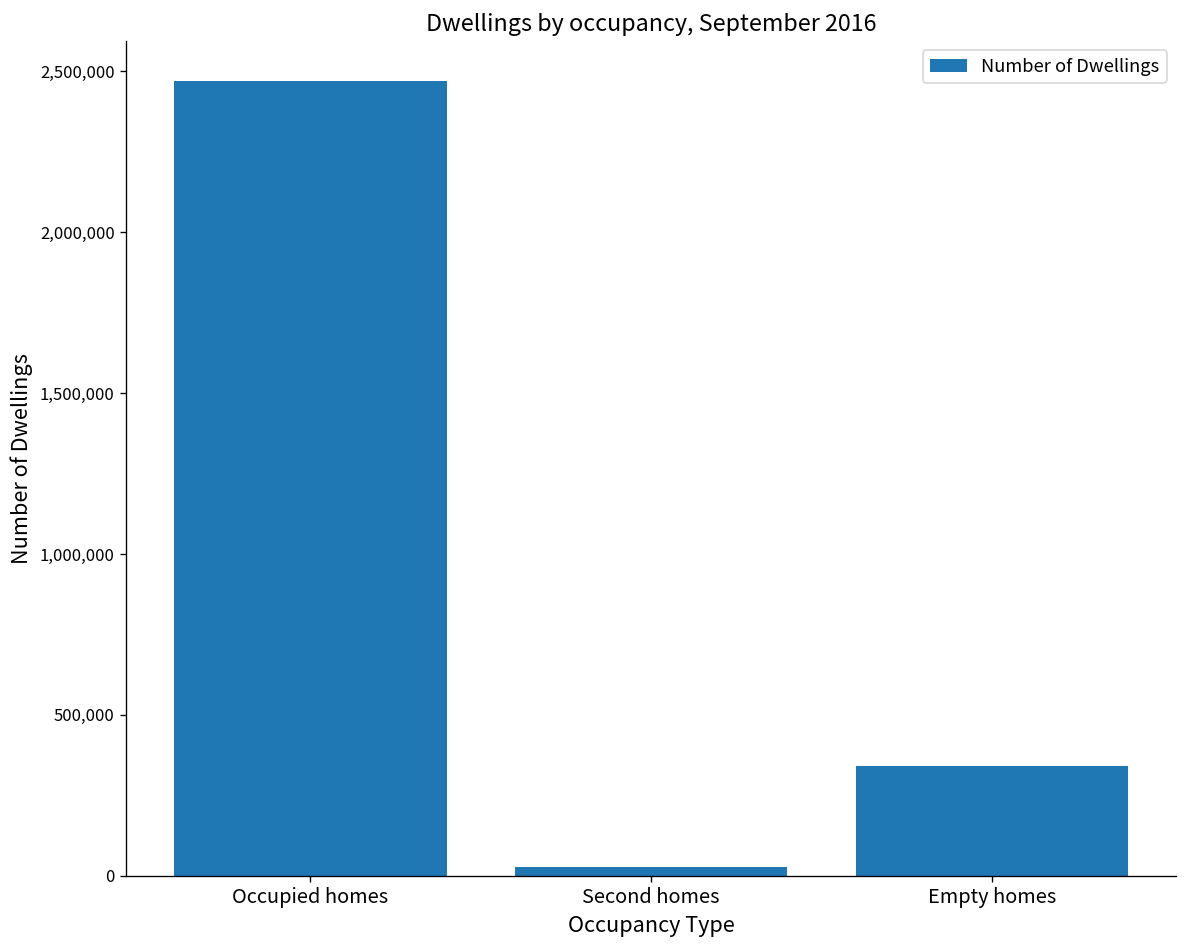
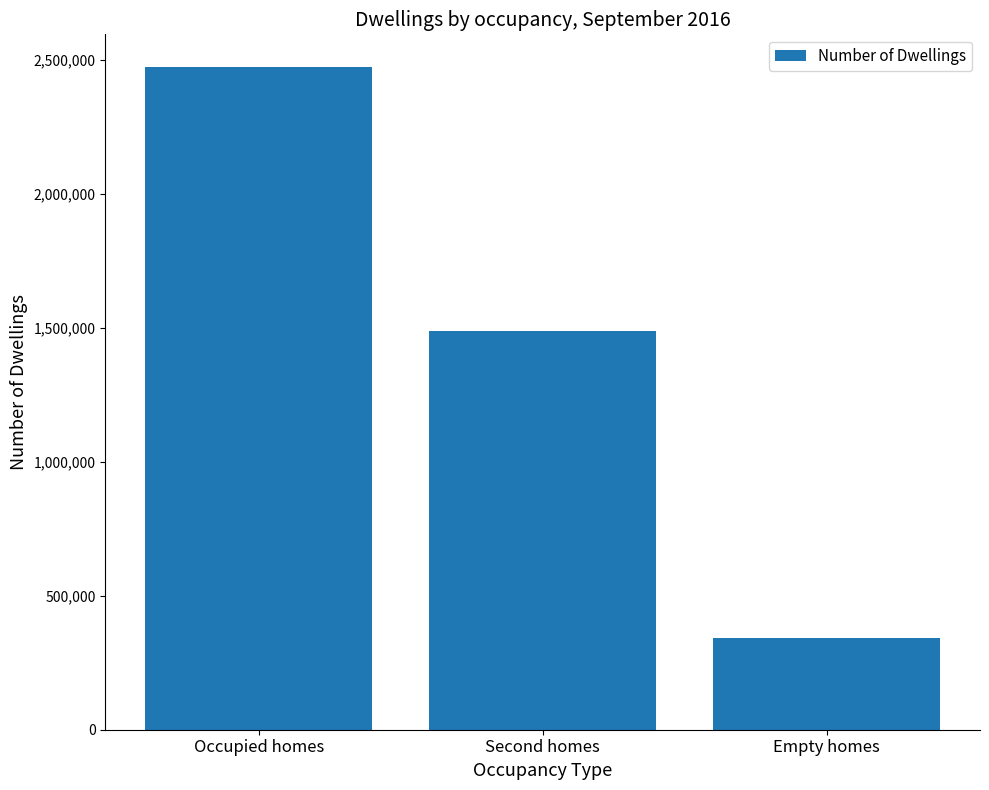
  {
    "Occupied homes": "2,470,000",
-   "Second homes": "30,000",
+   "Second homes": "1,490,000",
    "Empty homes": "340,000"
  }
